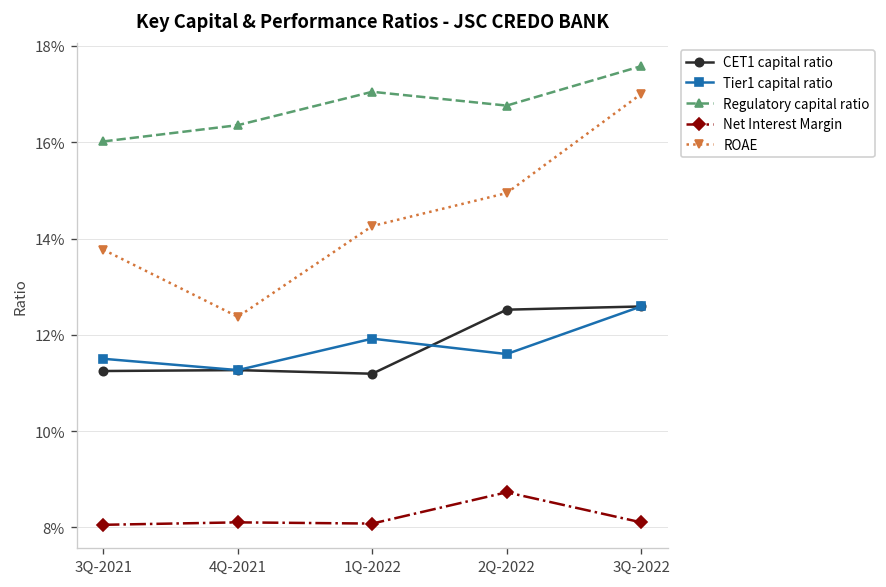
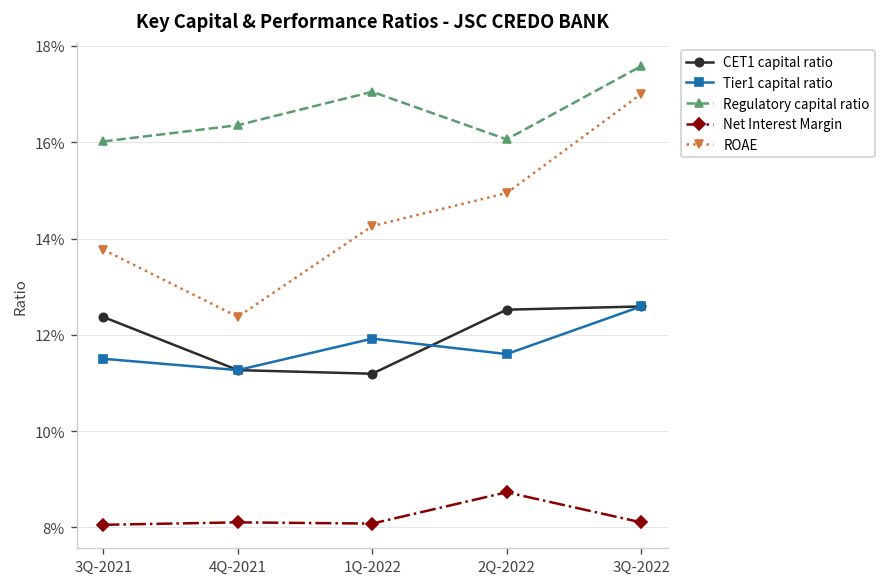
  {
    "CET1 capital ratio": {
-     "3Q-2021": "11.2%",
+     "3Q-2021": "12.4%",
      "1Q-2022": "11.2%",
      "2Q-2022": "12.5%"
    },
    "Tier1 capital ratio": {
      "3Q-2021": "11.5%",
      "1Q-2022": "11.9%",
      "2Q-2022": "11.6%"
    },
    "Regulatory capital ratio": {
      "3Q-2021": "16.0%",
      "4Q-2021": "16.4%",
      "1Q-2022": "17.0%",
-     "2Q-2022": "16.8%",
+     "2Q-2022": "16.1%",
      "3Q-2022": "17.6%"
    },
    "Net Interest Margin": {
      "3Q-2021": "8.1%",
      "4Q-2021": "8.1%",
      "1Q-2022": "8.1%",
      "2Q-2022": "8.7%",
      "3Q-2022": "8.1%"
    },
    "ROAE": {
      "3Q-2021": "13.8%",
      "4Q-2021": "12.4%",
      "1Q-2022": "14.3%",
      "2Q-2022": "14.9%",
      "3Q-2022": "17.0%"
    }
  }
